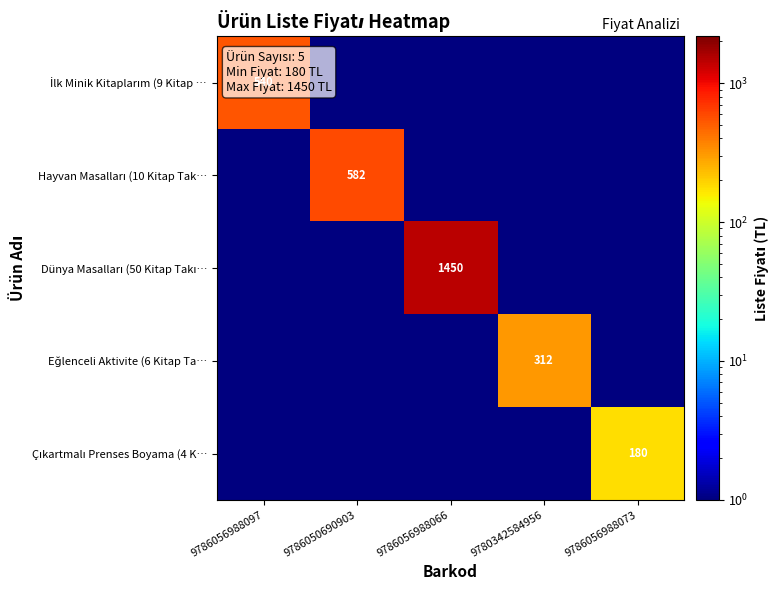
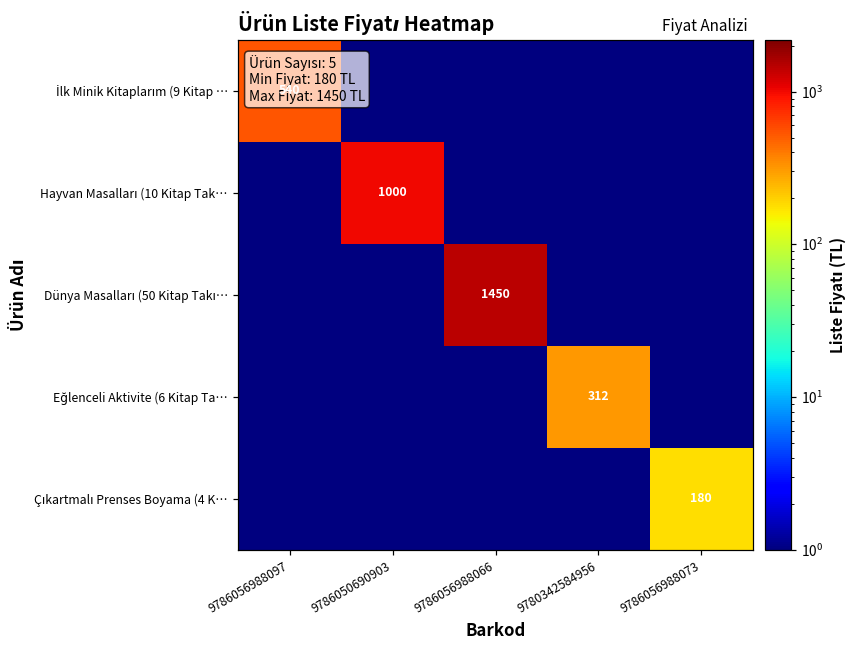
  {
    "Hayvan Masalları (10 Kitap Tak…": {
-     "9786050690903": 582
+     "9786050690903": 1000
    },
    "Dünya Masalları (50 Kitap Takı…": {
      "9786056988066": 1450
    },
    "Eğlenceli Aktivite (6 Kitap Ta…": {
      "9780342584956": 312
    },
    "Çıkartmalı Prenses Boyama (4 K…": {
      "9786056988073": 180
    }
  }
